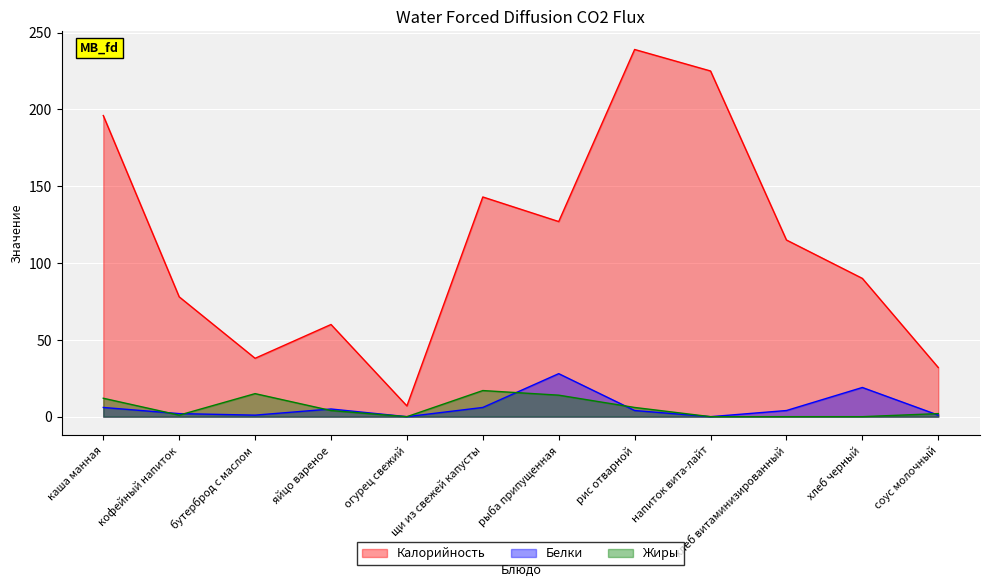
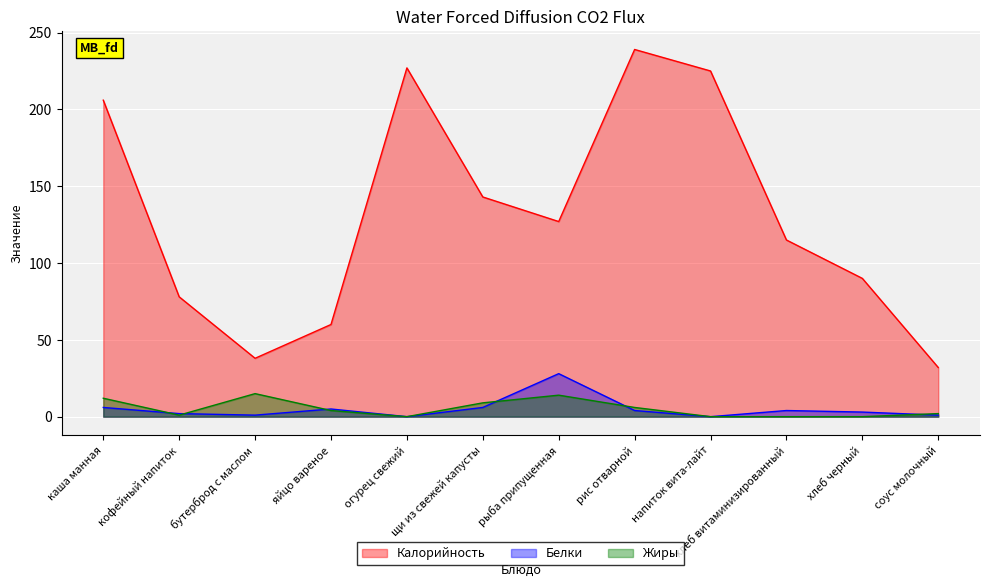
  {
    "Калорийность": {
-     "каша манная": 196,
+     "каша манная": 206,
      "кофейный напиток": 78,
      "бутерброд с маслом": 38,
      "яйцо вареное": 60,
-     "огурец свежий": 7,
+     "огурец свежий": 227,
      "щи из свежей капусты": 143,
      "рыба припущенная": 127,
      "рис отварной": 239,
      "напиток вита-лайт": 225,
      "хлеб витаминизированный": 115,
      "хлеб черный": 90,
      "соус молочный": 32
    },
    "Белки": {
      "каша манная": 6,
      "бутерброд с маслом": 1,
      "щи из свежей капусты": 6,
      "рыба припущенная": 28,
      "рис отварной": 4,
      "хлеб витаминизированный": 4,
-     "хлеб черный": 19
+     "хлеб черный": 3
    },
    "Жиры": {
      "каша манная": 12,
      "бутерброд с маслом": 15,
-     "щи из свежей капусты": 17,
+     "щи из свежей капусты": 9,
      "рыба припущенная": 14,
      "рис отварной": 6,
      "хлеб витаминизированный": 0,
      "хлеб черный": 0
    }
  }
